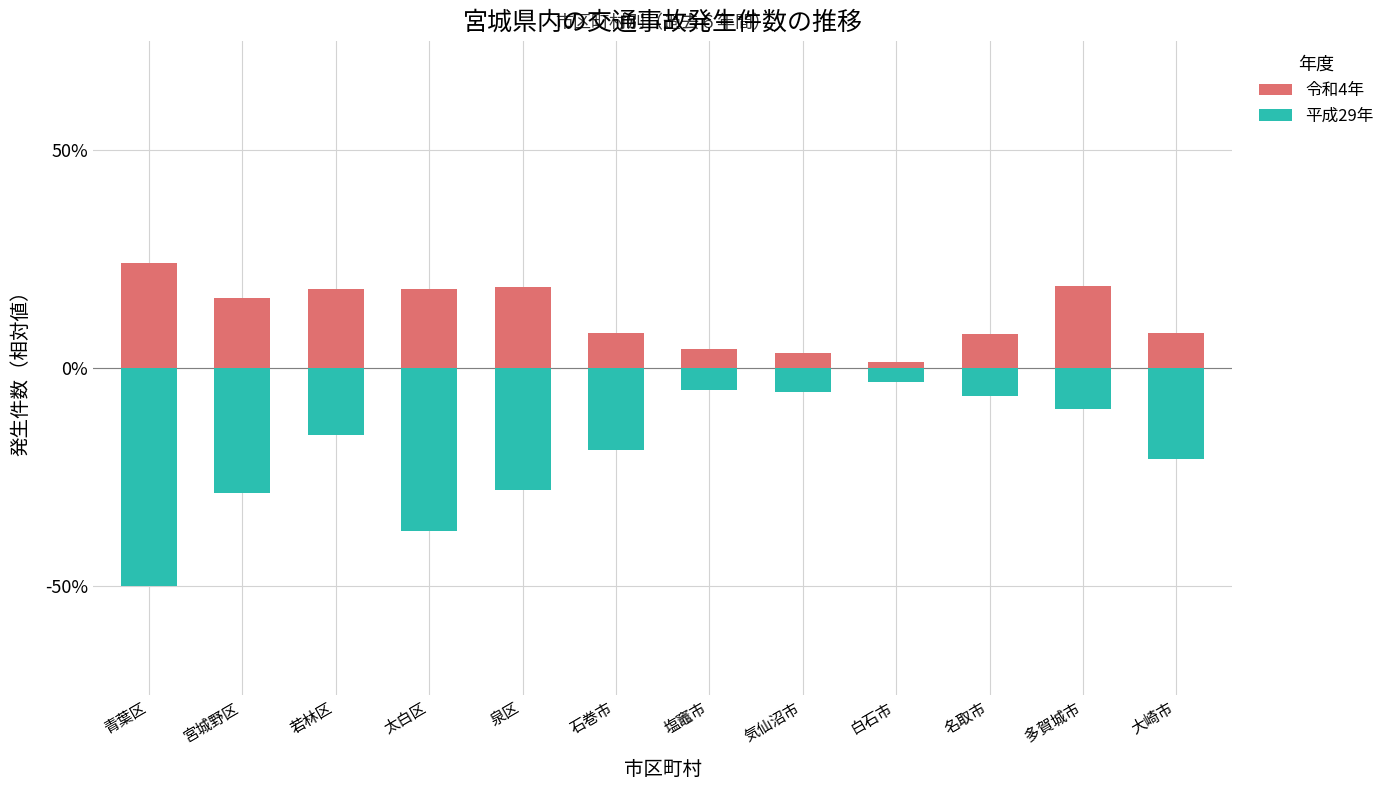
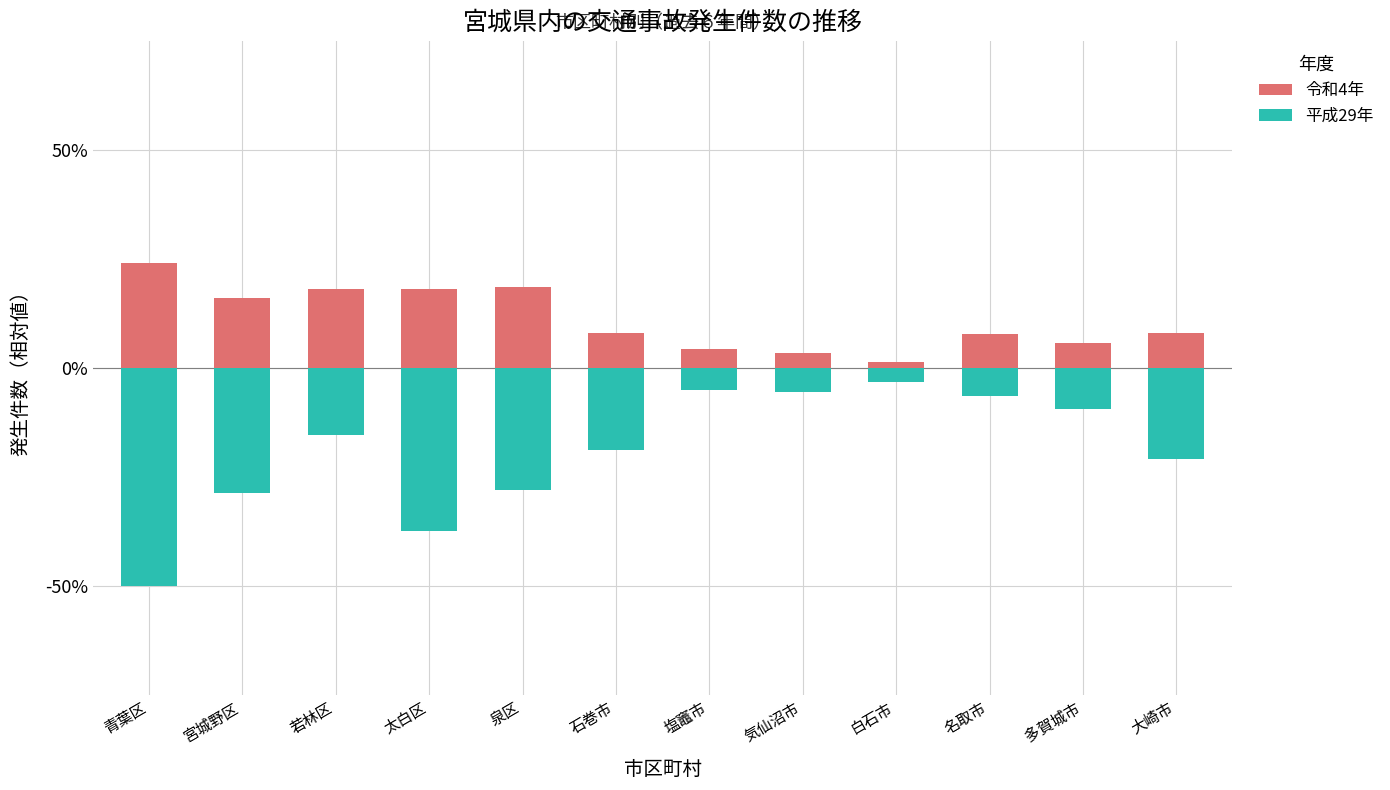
  {
    "令和4年": {
      "青葉区": "24%",
      "宮城野区": "16%",
      "若林区": "18%",
      "太白区": "18%",
      "泉区": "19%",
      "石巻市": "8%",
      "塩竈市": "4%",
      "気仙沼市": "3%",
      "白石市": "1%",
      "名取市": "8%",
-     "多賀城市": "19%",
+     "多賀城市": "6%",
      "大崎市": "8%"
    },
    "平成29年": {
      "青葉区": "-50%",
      "宮城野区": "-29%",
      "若林区": "-15%",
      "太白区": "-37%",
      "泉区": "-28%",
      "石巻市": "-19%",
      "塩竈市": "-5%",
      "気仙沼市": "-6%",
      "白石市": "-3%",
      "名取市": "-6%",
      "多賀城市": "-9%",
      "大崎市": "-21%"
    }
  }
